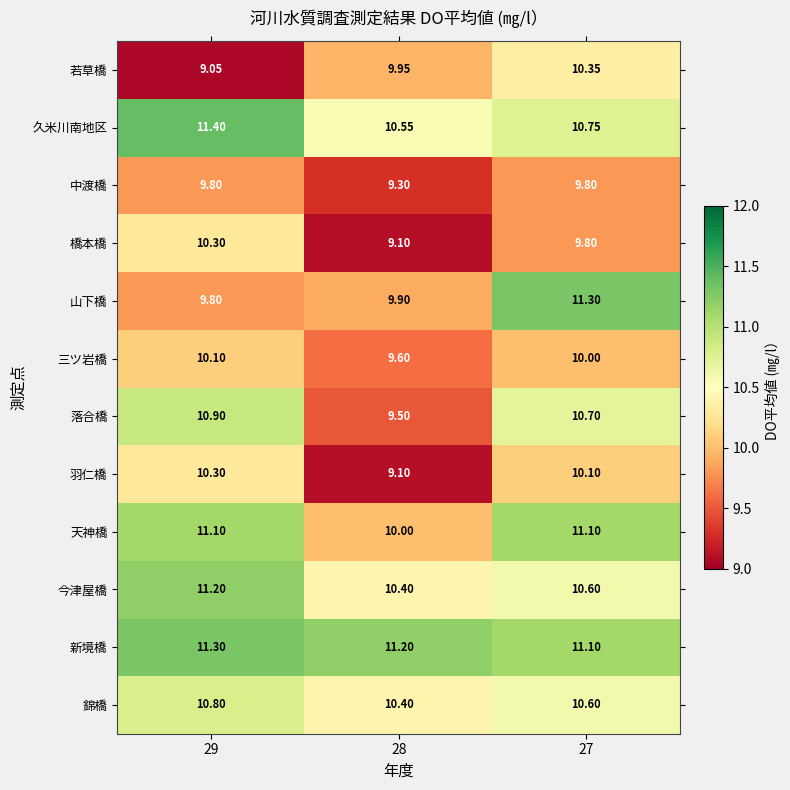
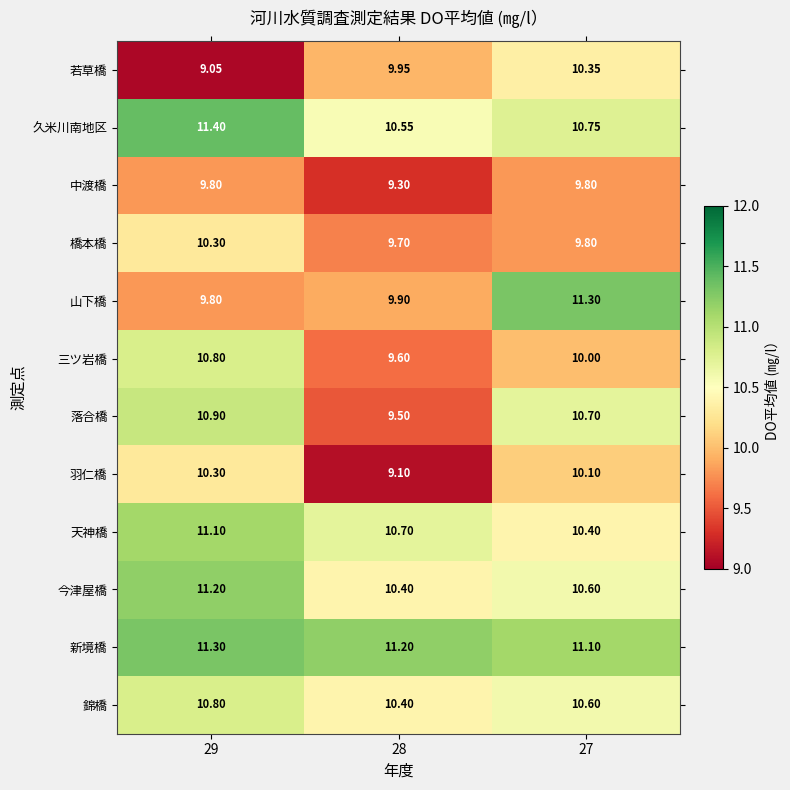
  {
    "若草橋": {
      "29": 9.05,
      "28": 9.95,
      "27": 10.35
    },
    "久米川南地区": {
      "29": 11.40,
      "28": 10.55,
      "27": 10.75
    },
    "中渡橋": {
      "29": 9.80,
      "28": 9.30,
      "27": 9.80
    },
    "橋本橋": {
      "29": 10.30,
-     "28": 9.10,
+     "28": 9.70,
      "27": 9.80
    },
    "山下橋": {
      "29": 9.80,
      "28": 9.90,
      "27": 11.30
    },
    "三ツ岩橋": {
-     "29": 10.10,
+     "29": 10.80,
      "28": 9.60,
      "27": 10.00
    },
    "落合橋": {
      "29": 10.90,
      "28": 9.50,
      "27": 10.70
    },
    "羽仁橋": {
      "29": 10.30,
      "28": 9.10,
      "27": 10.10
    },
    "天神橋": {
      "29": 11.10,
-     "28": 10.00,
-     "27": 11.10
+     "28": 10.70,
+     "27": 10.40
    },
    "今津屋橋": {
      "29": 11.20,
      "28": 10.40,
      "27": 10.60
    },
    "新境橋": {
      "29": 11.30,
      "28": 11.20,
      "27": 11.10
    },
    "錦橋": {
      "29": 10.80,
      "28": 10.40,
      "27": 10.60
    }
  }
